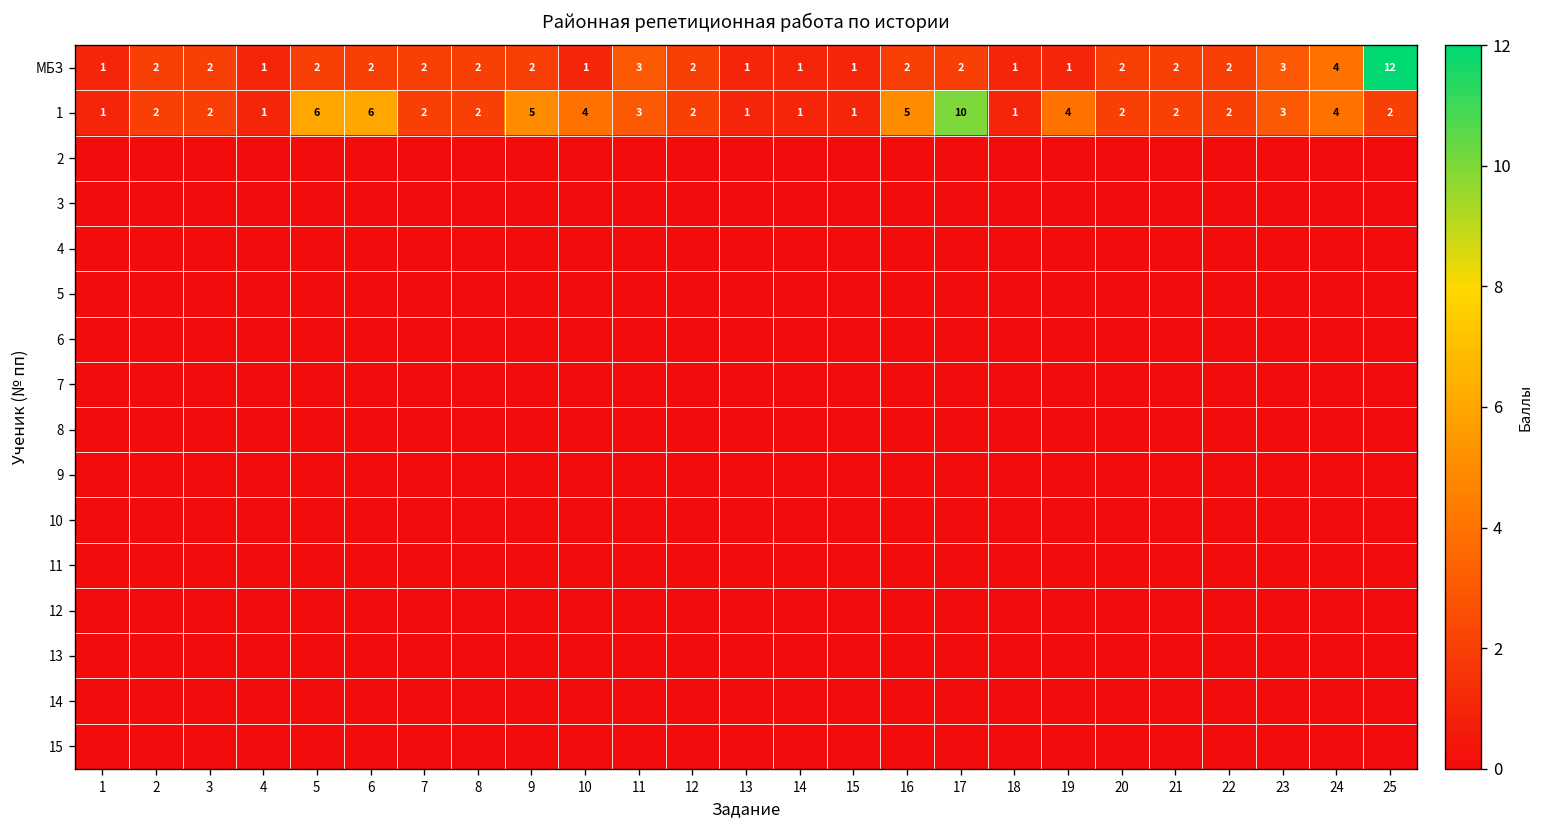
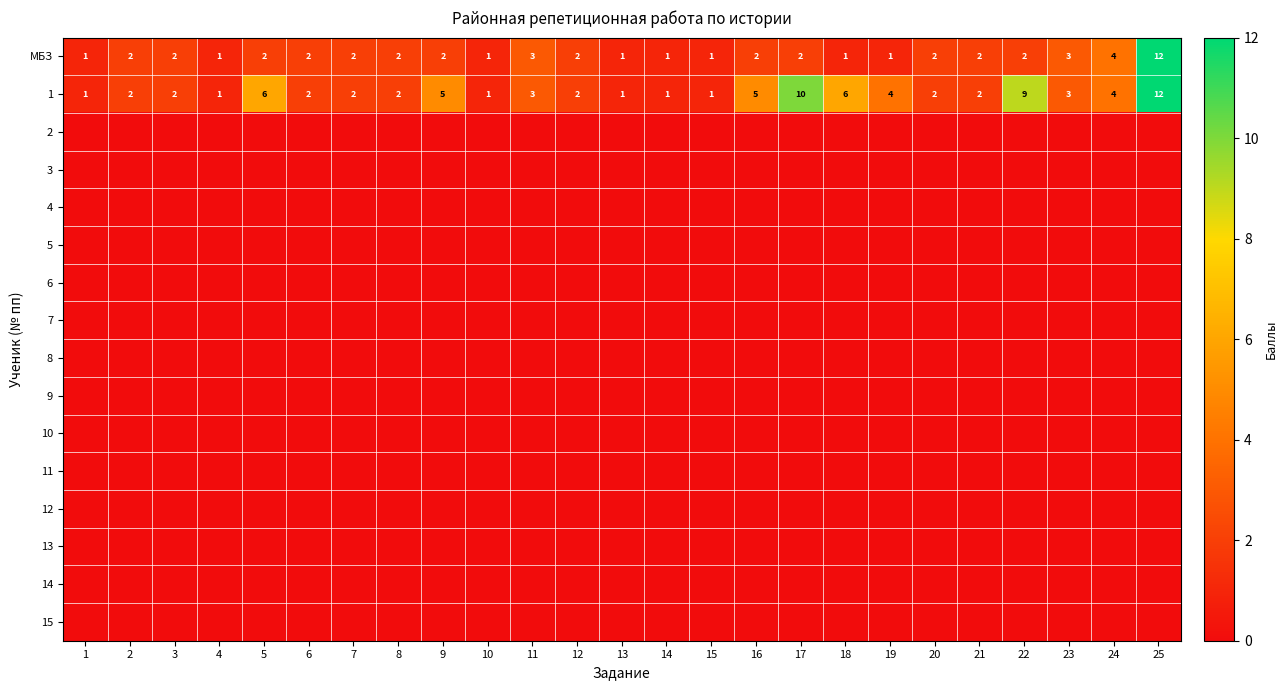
  {
    "МБЗ": {
      "1": 1,
      "2": 2,
      "3": 2,
      "4": 1,
      "5": 2,
      "6": 2,
      "7": 2,
      "8": 2,
      "9": 2,
      "10": 1,
      "11": 3,
      "12": 2,
      "13": 1,
      "14": 1,
      "15": 1,
      "16": 2,
      "17": 2,
      "18": 1,
      "19": 1,
      "20": 2,
      "21": 2,
      "22": 2,
      "23": 3,
      "24": 4,
      "25": 12
    },
    "1": {
      "1": 1,
      "2": 2,
      "3": 2,
      "4": 1,
      "5": 6,
-     "6": 6,
+     "6": 2,
      "7": 2,
      "8": 2,
      "9": 5,
-     "10": 4,
+     "10": 1,
      "11": 3,
      "12": 2,
      "13": 1,
      "14": 1,
      "15": 1,
      "16": 5,
      "17": 10,
-     "18": 1,
+     "18": 6,
      "19": 4,
      "20": 2,
      "21": 2,
-     "22": 2,
+     "22": 9,
      "23": 3,
      "24": 4,
-     "25": 2
+     "25": 12
    }
  }
